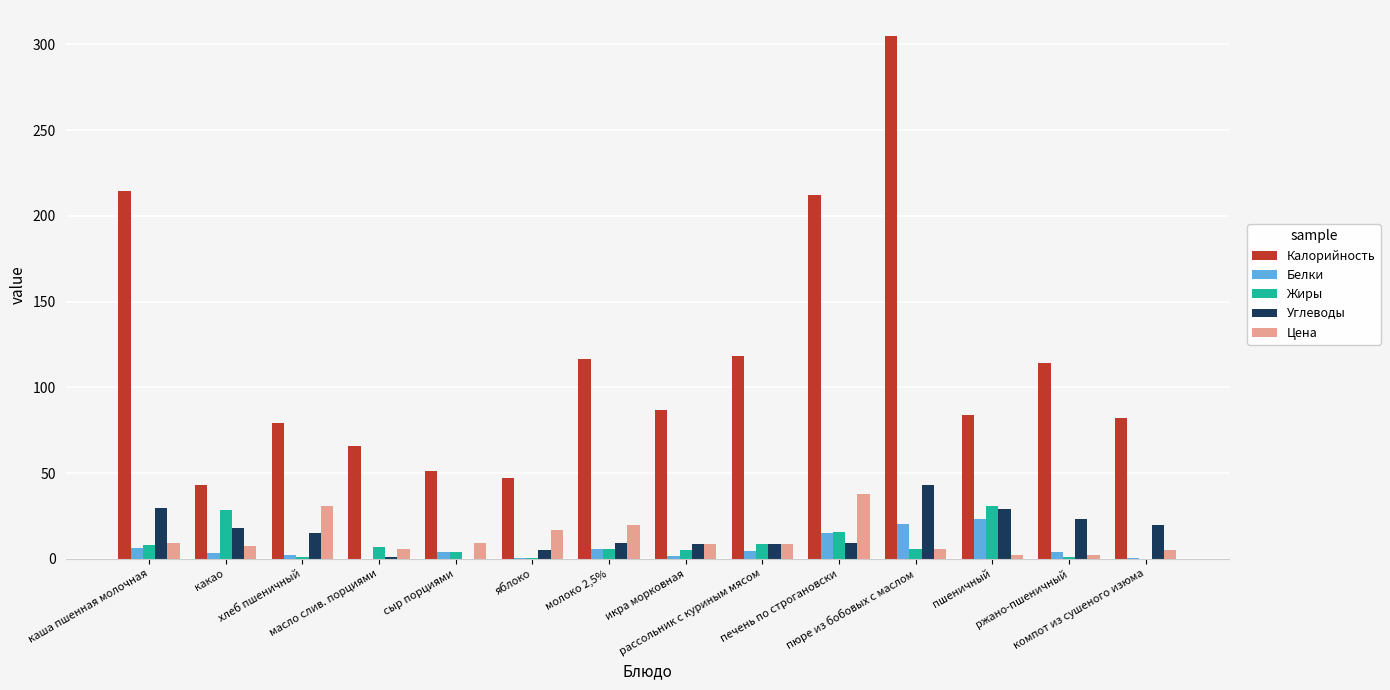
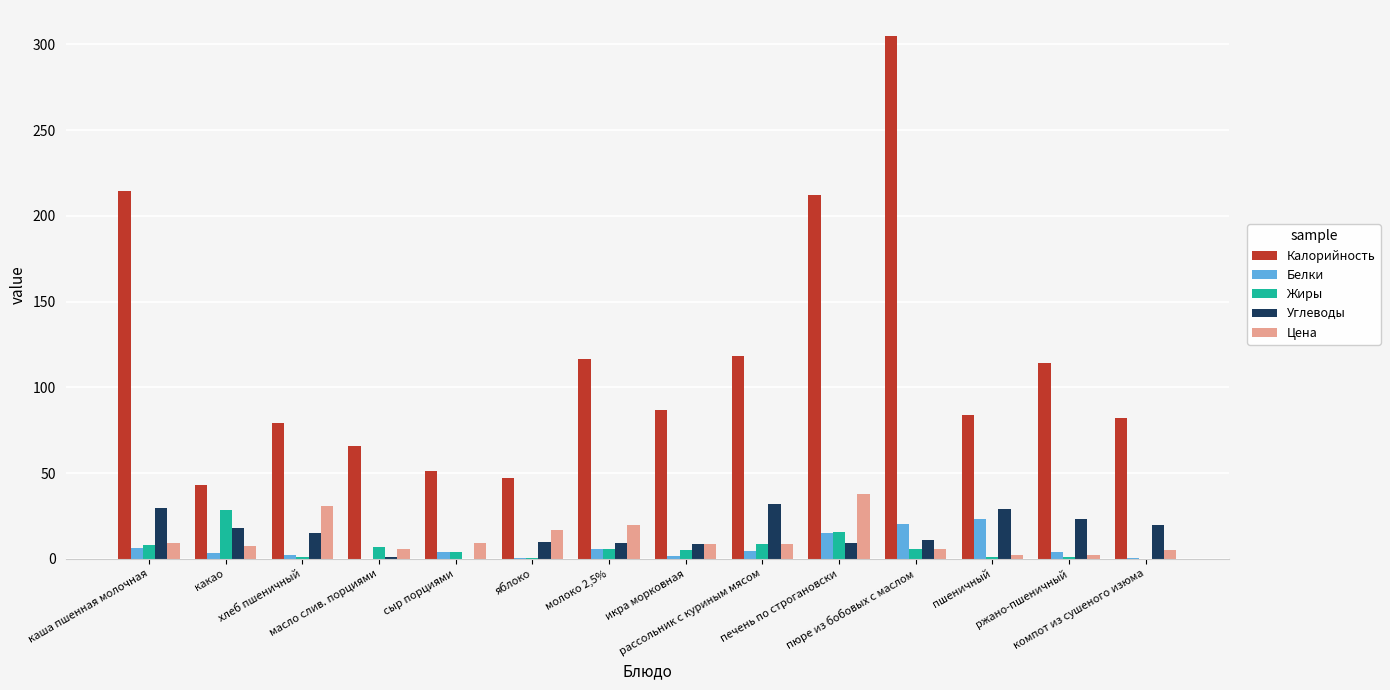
  {
    "Калорийность": {
      "каша пшенная молочная": 214,
      "какао": 43,
      "хлеб пшеничный": 79,
      "масло слив. порциями": 66,
      "сыр порциями": 51,
      "яблоко": 47,
      "молоко 2,5%": 116,
      "икра морковная": 87,
      "рассольник с куриным мясом": 118,
      "печень по строгановски": 212,
      "пюре из бобовых с маслом": 305,
      "пшеничный": 84,
      "ржано-пшеничный": 114,
      "компот из сушеного изюма": 82
    },
    "Белки": {
      "каша пшенная молочная": 6,
      "какао": 3,
      "хлеб пшеничный": 2,
      "масло слив. порциями": 0,
      "сыр порциями": 4,
      "молоко 2,5%": 6,
      "рассольник с куриным мясом": 4,
      "печень по строгановски": 15,
      "пюре из бобовых с маслом": 20,
      "пшеничный": 23,
      "ржано-пшеничный": 4
    },
    "Жиры": {
      "каша пшенная молочная": 8,
      "какао": 28,
      "масло слив. порциями": 7,
      "сыр порциями": 4,
      "молоко 2,5%": 6,
      "икра морковная": 5,
      "рассольник с куриным мясом": 9,
      "печень по строгановски": 15,
      "пюре из бобовых с маслом": 6,
-     "пшеничный": 31
+     "пшеничный": 1
    },
    "Углеводы": {
      "каша пшенная молочная": 30,
      "какао": 18,
      "хлеб пшеничный": 15,
      "сыр порциями": 0,
-     "яблоко": 5,
+     "яблоко": 10,
      "молоко 2,5%": 9,
      "икра морковная": 9,
-     "рассольник с куриным мясом": 9,
+     "рассольник с куриным мясом": 32,
      "печень по строгановски": 10,
-     "пюре из бобовых с маслом": 43,
+     "пюре из бобовых с маслом": 11,
      "пшеничный": 29,
      "ржано-пшеничный": 23,
      "компот из сушеного изюма": 20
    },
    "Цена": {
      "каша пшенная молочная": 9,
      "какао": 7,
      "хлеб пшеничный": 31,
      "масло слив. порциями": 6,
      "сыр порциями": 9,
      "яблоко": 17,
      "молоко 2,5%": 20,
      "икра морковная": 8,
      "рассольник с куриным мясом": 9,
      "печень по строгановски": 38,
      "пюре из бобовых с маслом": 6,
      "пшеничный": 2,
      "ржано-пшеничный": 2,
      "компот из сушеного изюма": 5
    }
  }
